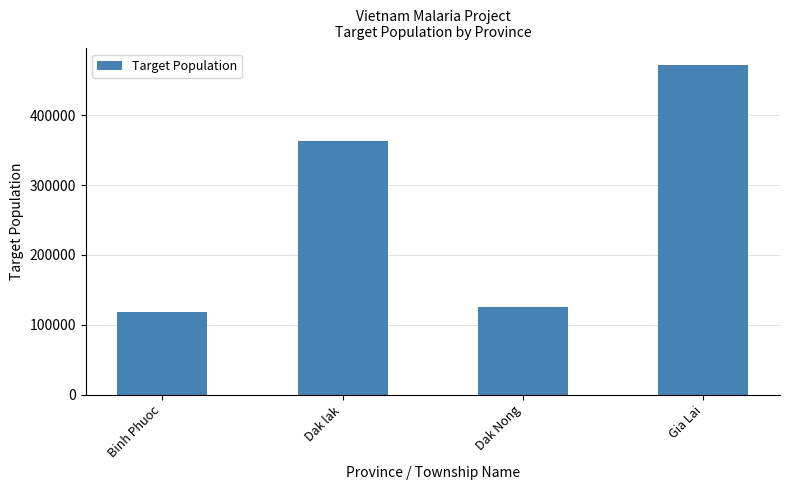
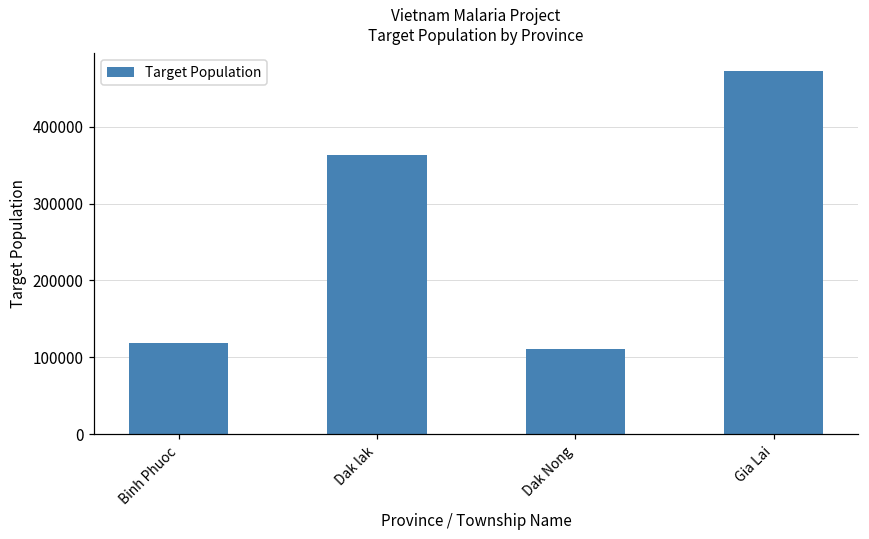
  {
    "Binh Phuoc": 120000,
    "Dak lak": 360000,
-   "Dak Nong": 130000,
+   "Dak Nong": 110000,
    "Gia Lai": 470000
  }
